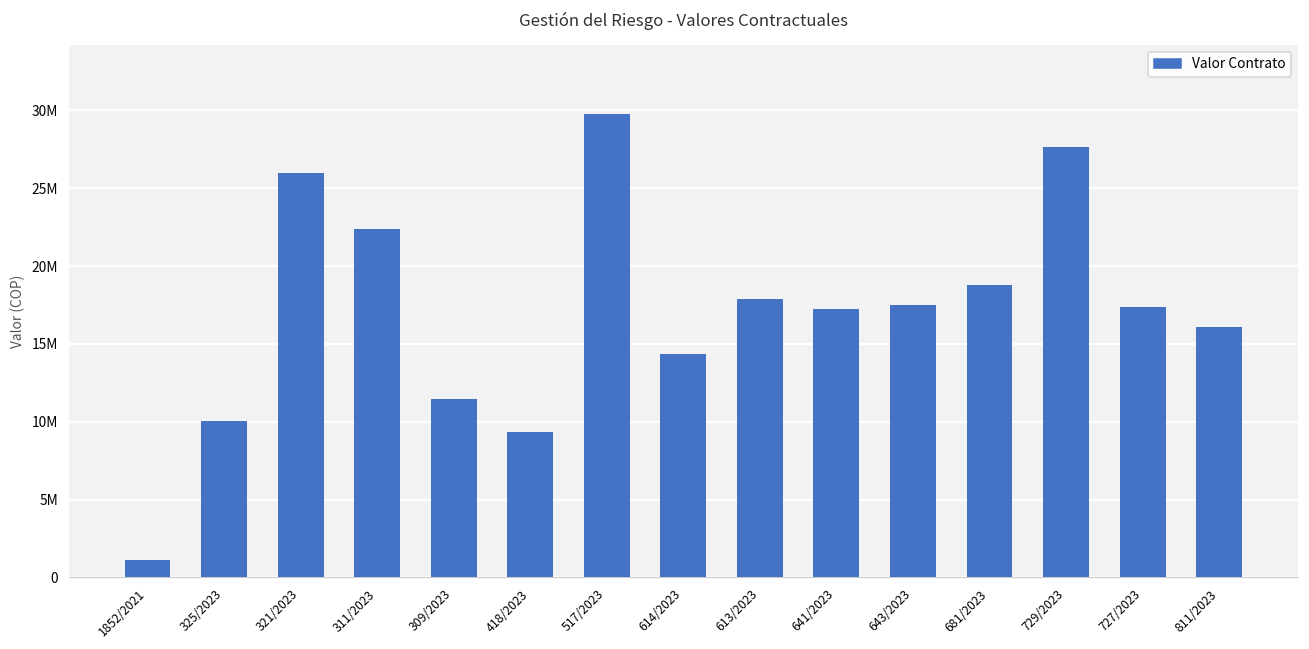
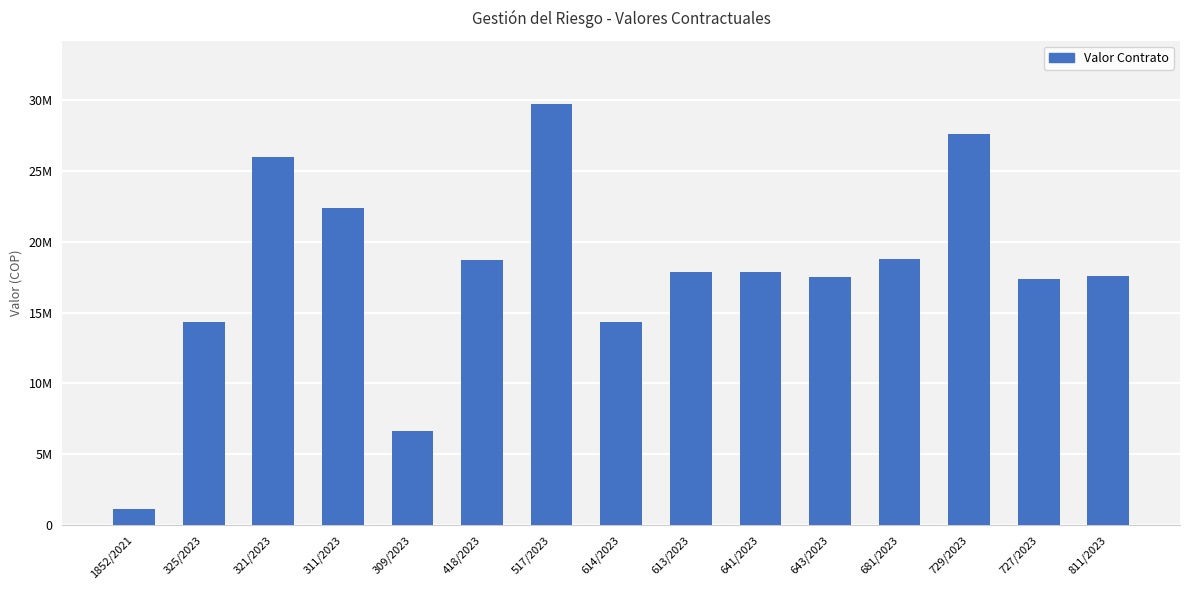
  {
    "1852/2021": 1100000,
-   "325/2023": 10100000,
+   "325/2023": 14300000,
    "321/2023": 26000000,
    "311/2023": 22400000,
-   "309/2023": 11400000,
-   "418/2023": 9300000,
+   "309/2023": 6600000,
+   "418/2023": 18700000,
    "517/2023": 29800000,
    "614/2023": 14300000,
    "613/2023": 17900000,
-   "641/2023": 17200000,
+   "641/2023": 17900000,
    "643/2023": 17500000,
    "681/2023": 18800000,
    "729/2023": 27600000,
    "727/2023": 17400000,
-   "811/2023": 16100000
+   "811/2023": 17600000
  }
